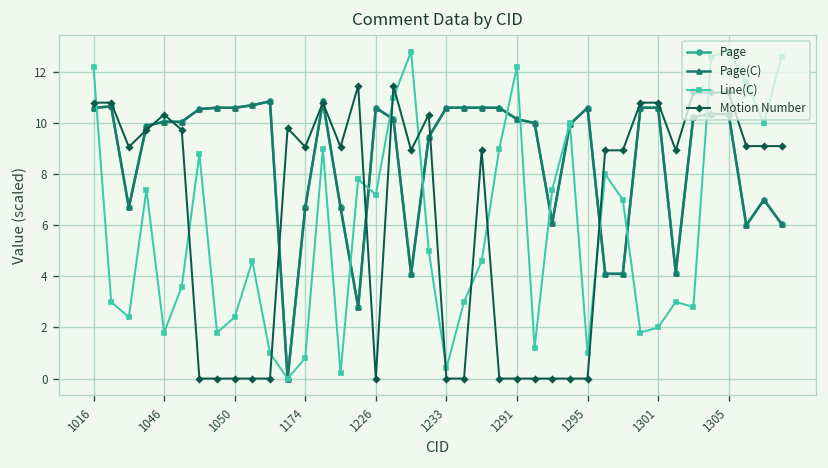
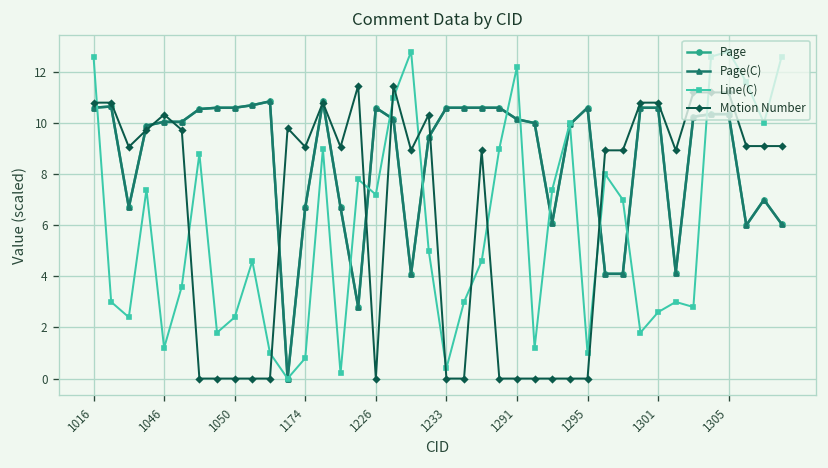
  {
    "Line(C)": {
-     "1016": 12.2,
-     "1046": 1.8,
+     "1016": 12.6,
+     "1046": 1.2,
      "1050": 2.4,
      "1174": 0.8,
      "1226": 7.2,
      "1233": 0.4,
      "1291": 12.2,
      "1295": 1.0,
-     "1301": 2.0
+     "1301": 2.6
    }
  }
